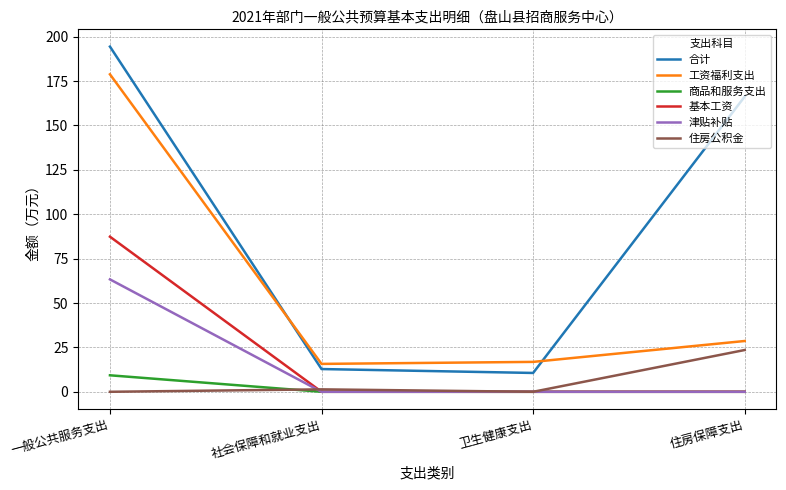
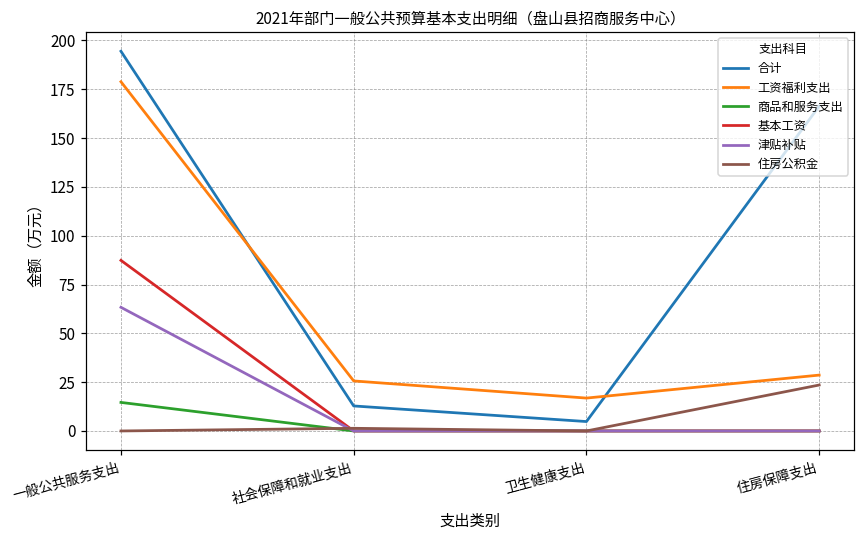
  {
    "合计": {
      "一般公共服务支出": 194,
      "社会保障和就业支出": 13,
-     "卫生健康支出": 11
+     "卫生健康支出": 5
    },
    "工资福利支出": {
      "一般公共服务支出": 179,
-     "社会保障和就业支出": 16,
+     "社会保障和就业支出": 26,
      "卫生健康支出": 17,
      "住房保障支出": 29
    },
    "商品和服务支出": {
-     "一般公共服务支出": 9
+     "一般公共服务支出": 15
    },
    "基本工资": {
      "一般公共服务支出": 87
    },
    "津贴补贴": {
      "一般公共服务支出": 63
    },
    "住房公积金": {
      "一般公共服务支出": 0,
      "住房保障支出": 24
    }
  }
